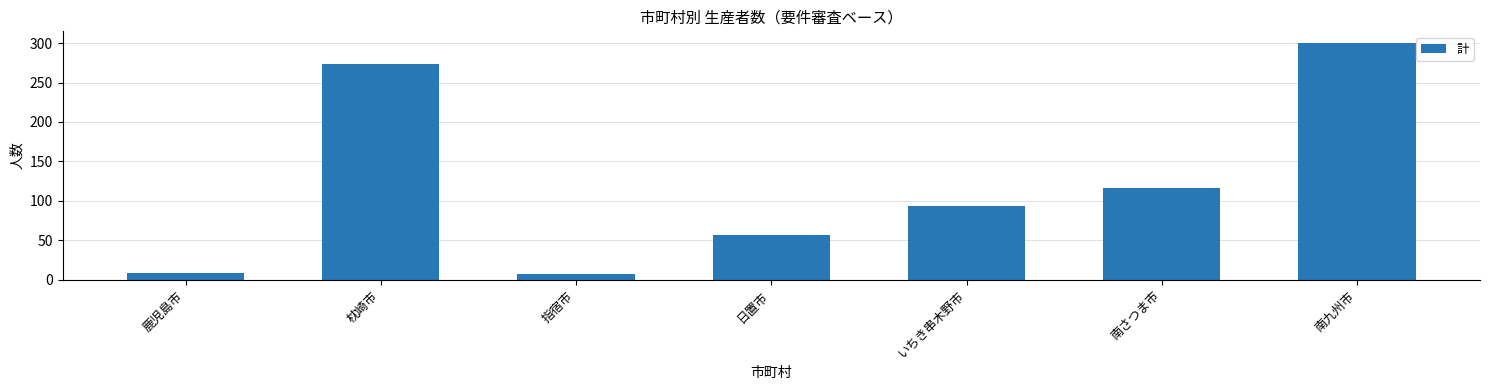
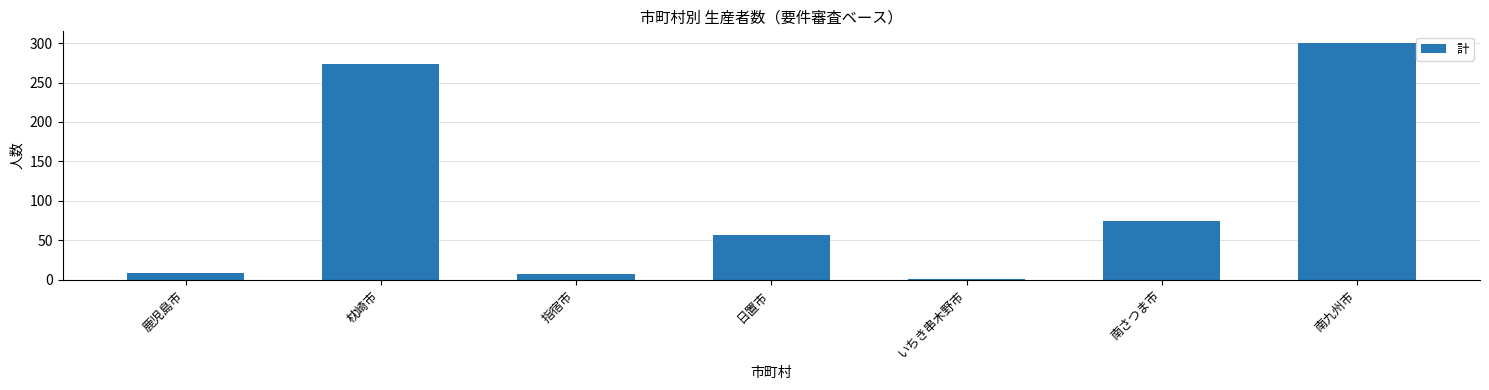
  {
    "鹿児島市": 10,
    "枕崎市": 270,
    "指宿市": 10,
    "日置市": 60,
-   "いちき串木野市": 90,
-   "南さつま市": 120,
+   "いちき串木野市": 0,
+   "南さつま市": 70,
    "南九州市": 300
  }
